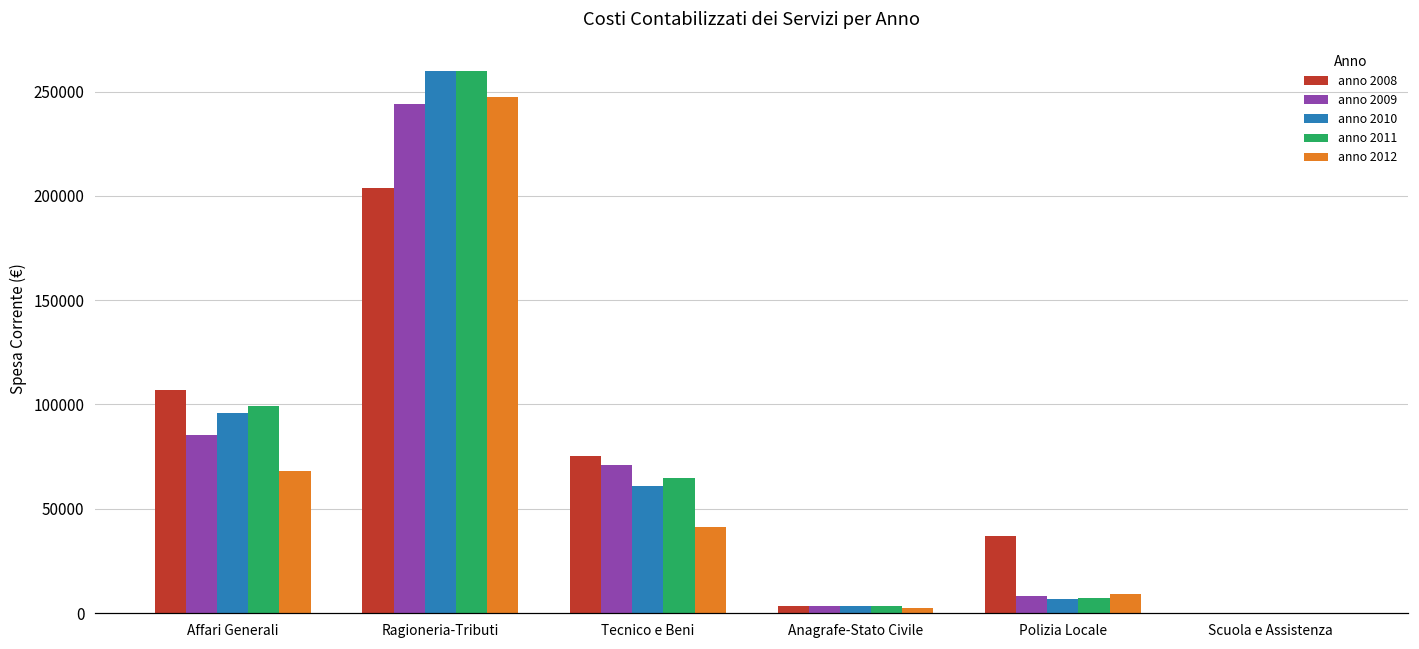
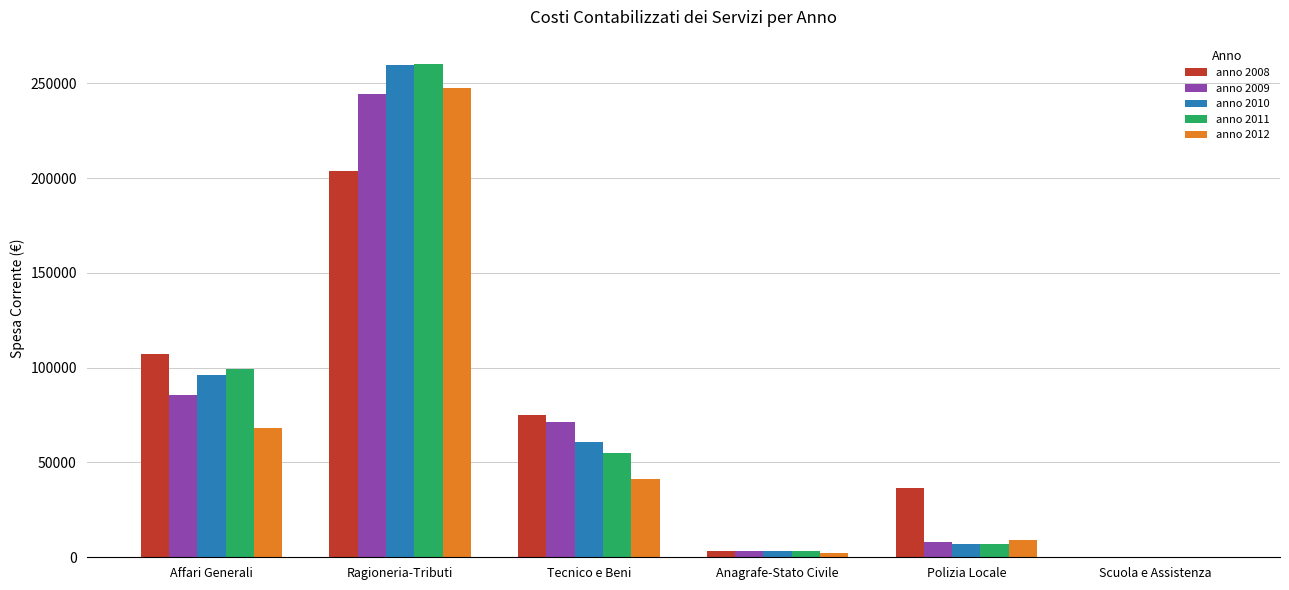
  {
    "anno 2008": {
      "Affari Generali": 107000,
      "Ragioneria-Tributi": 204000,
      "Tecnico e Beni": 75000,
      "Anagrafe-Stato Civile": 3000,
      "Polizia Locale": 37000,
      "Scuola e Assistenza": 0
    },
    "anno 2009": {
      "Affari Generali": 85000,
      "Ragioneria-Tributi": 244000,
      "Tecnico e Beni": 71000,
      "Anagrafe-Stato Civile": 3000,
      "Polizia Locale": 8000,
      "Scuola e Assistenza": 0
    },
    "anno 2010": {
      "Affari Generali": 96000,
      "Ragioneria-Tributi": 260000,
      "Tecnico e Beni": 61000,
      "Anagrafe-Stato Civile": 3000,
      "Polizia Locale": 7000,
      "Scuola e Assistenza": 0
    },
    "anno 2011": {
      "Affari Generali": 99000,
      "Ragioneria-Tributi": 260000,
-     "Tecnico e Beni": 65000,
+     "Tecnico e Beni": 55000,
      "Anagrafe-Stato Civile": 3000,
      "Polizia Locale": 7000,
      "Scuola e Assistenza": 0
    },
    "anno 2012": {
      "Affari Generali": 68000,
      "Ragioneria-Tributi": 248000,
      "Tecnico e Beni": 41000,
      "Anagrafe-Stato Civile": 2000,
      "Polizia Locale": 9000,
      "Scuola e Assistenza": 0
    }
  }
